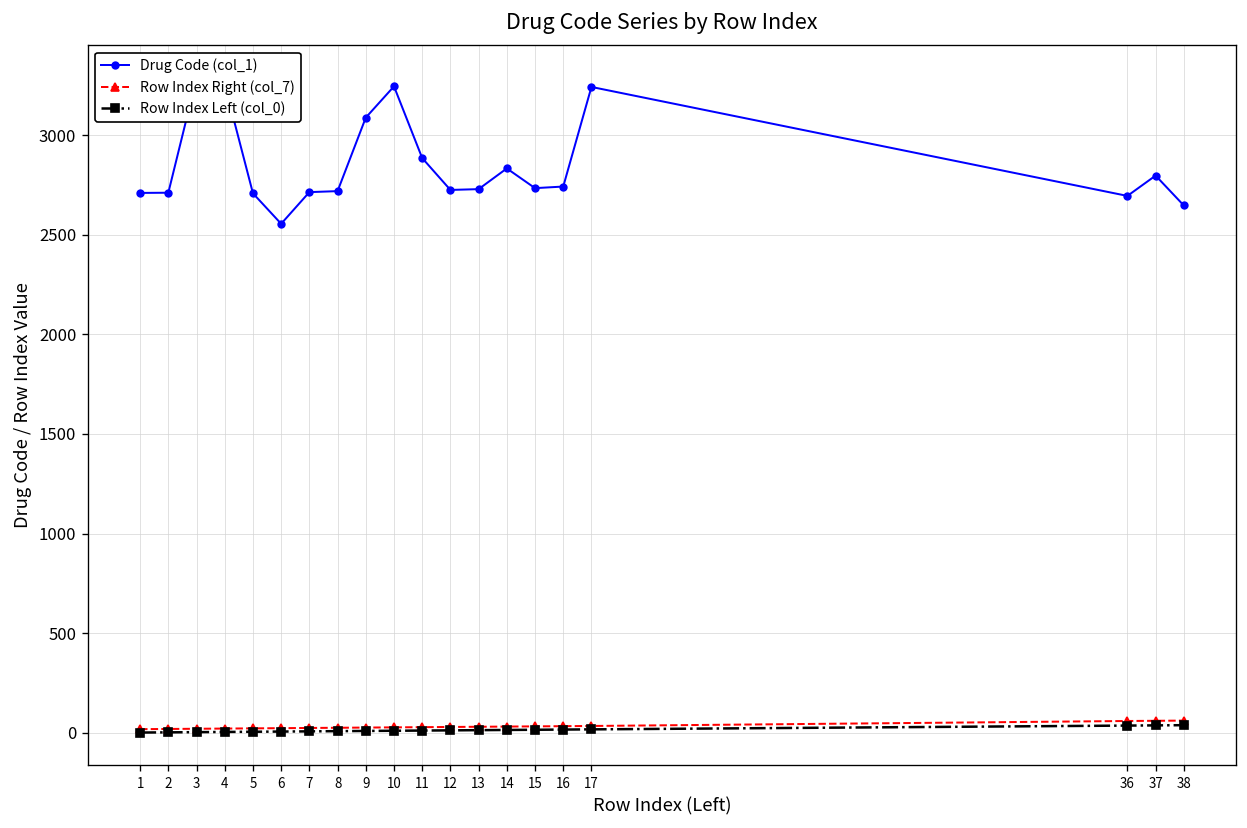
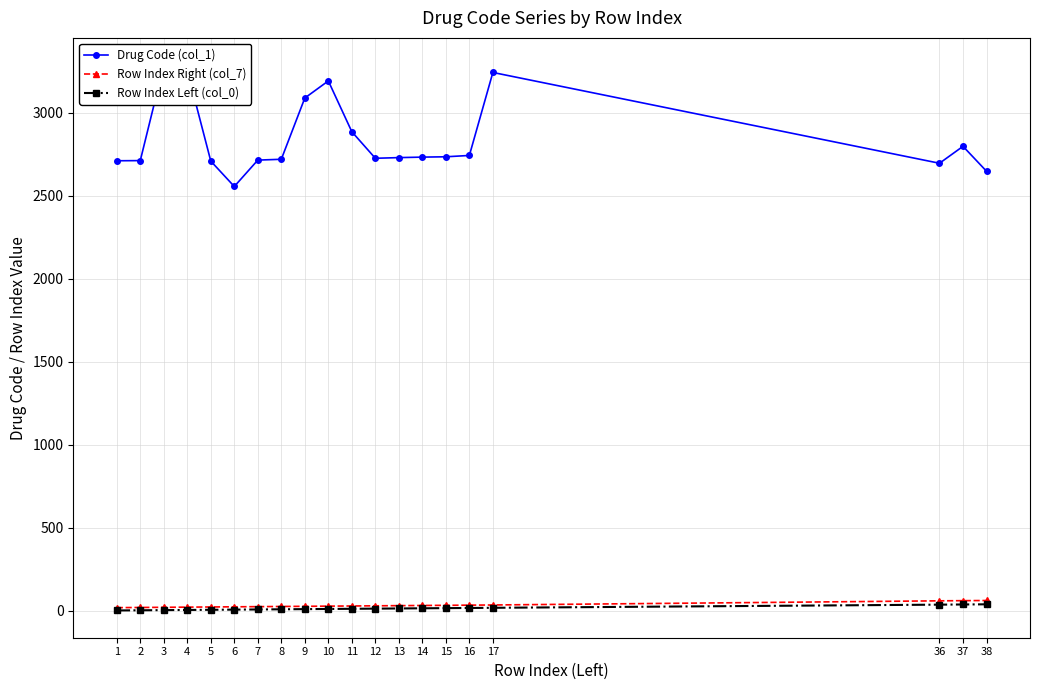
  {
    "Drug Code (col_1)": {
      "1": 2710,
      "2": 2710,
      "5": 2710,
      "6": 2560,
      "7": 2710,
      "8": 2720,
      "9": 3090,
-     "10": 3250,
+     "10": 3190,
      "11": 2890,
      "12": 2730,
      "13": 2730,
-     "14": 2830,
+     "14": 2730,
      "15": 2730,
      "16": 2740,
      "17": 3240,
      "36": 2700,
      "37": 2800,
      "38": 2650
    },
    "Row Index Right (col_7)": {
      "1": 20,
      "2": 20,
      "3": 20,
      "4": 20,
      "5": 20,
      "6": 20,
      "7": 20,
      "8": 30,
      "9": 30,
      "10": 30,
      "11": 30,
      "12": 30,
      "13": 30,
      "14": 30,
      "15": 30,
      "16": 30,
      "17": 30,
      "36": 60,
      "37": 60,
      "38": 60
    },
    "Row Index Left (col_0)": {
      "1": 0,
      "2": 0,
      "3": 0,
      "4": 0,
      "5": 10,
      "6": 10,
      "7": 10,
      "8": 10,
      "9": 10,
      "10": 10,
      "11": 10,
      "12": 10,
      "13": 10,
      "14": 10,
      "15": 20,
      "16": 20,
      "17": 20,
      "36": 40,
      "37": 40,
      "38": 40
    }
  }
